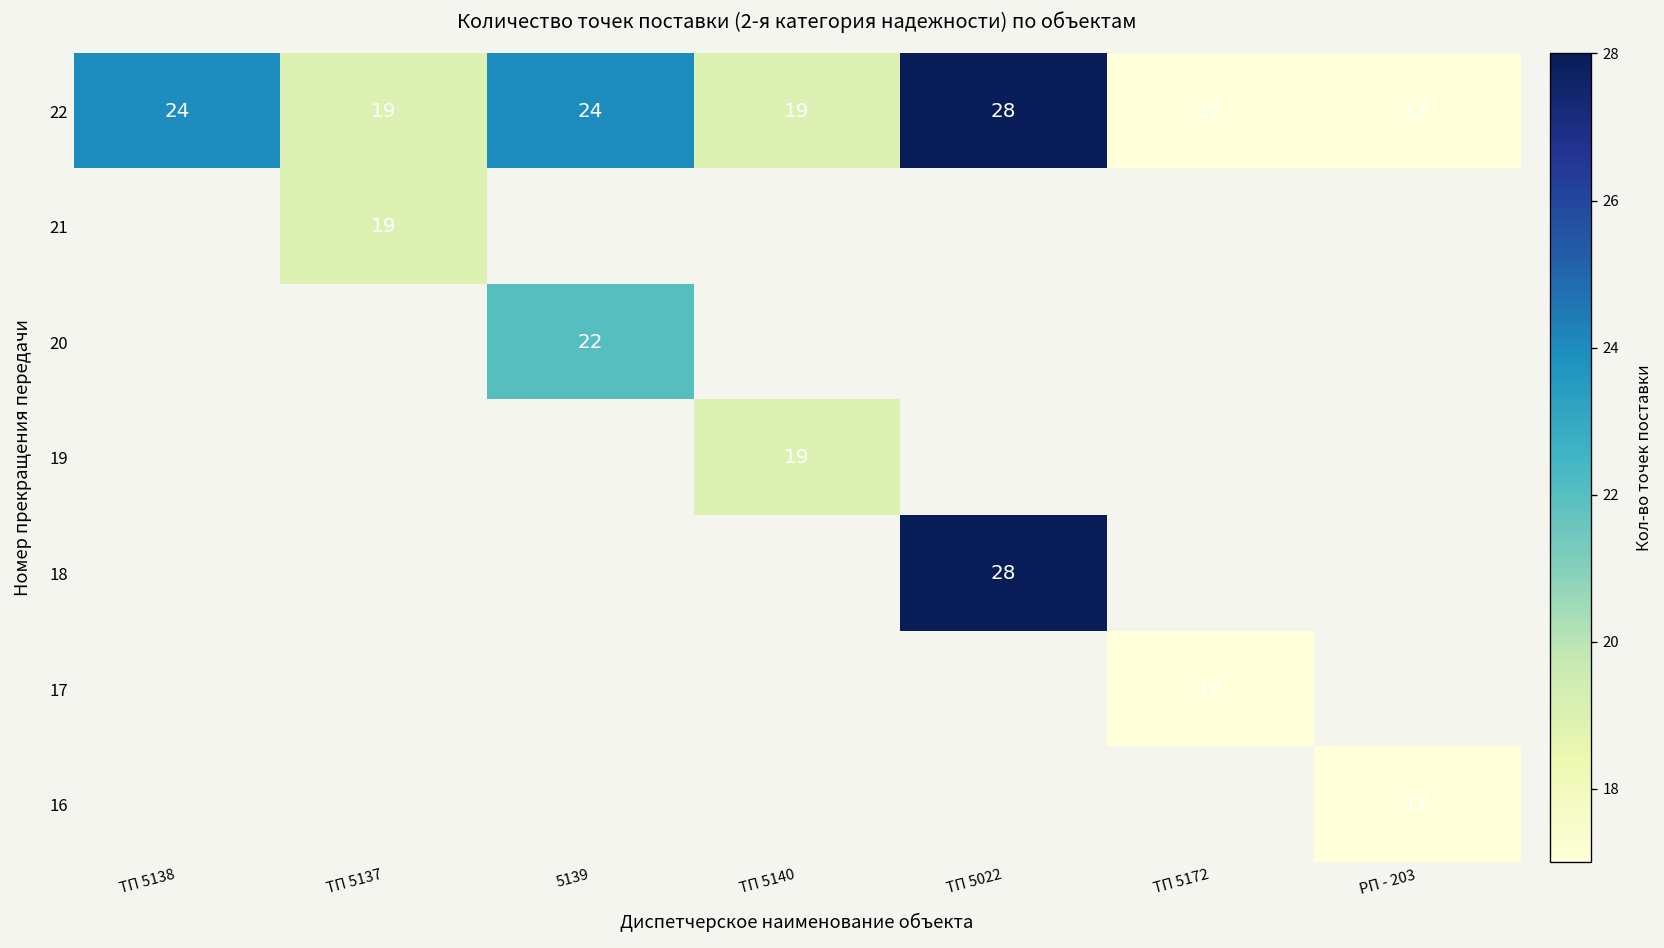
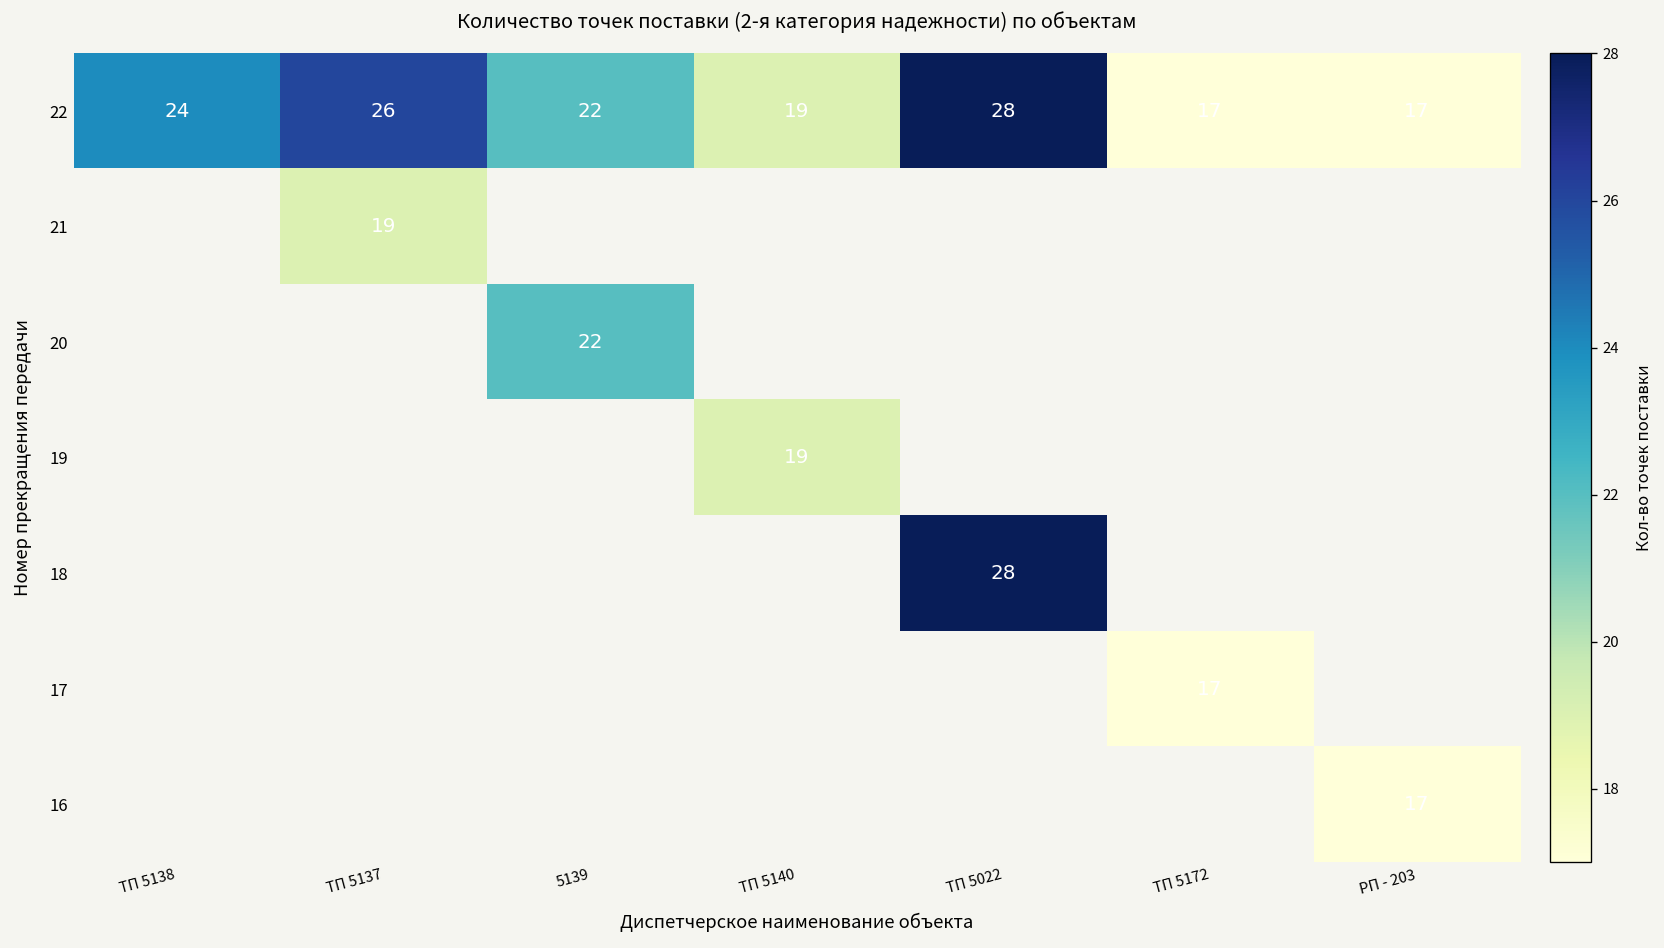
  {
    "22": {
      "ТП 5138": 24,
-     "ТП 5137": 19,
-     "5139": 24,
+     "ТП 5137": 26,
+     "5139": 22,
      "ТП 5140": 19,
      "ТП 5022": 28
    },
    "21": {
      "ТП 5137": 19
    },
    "20": {
      "5139": 22
    },
    "19": {
      "ТП 5140": 19
    },
    "18": {
      "ТП 5022": 28
    }
  }
